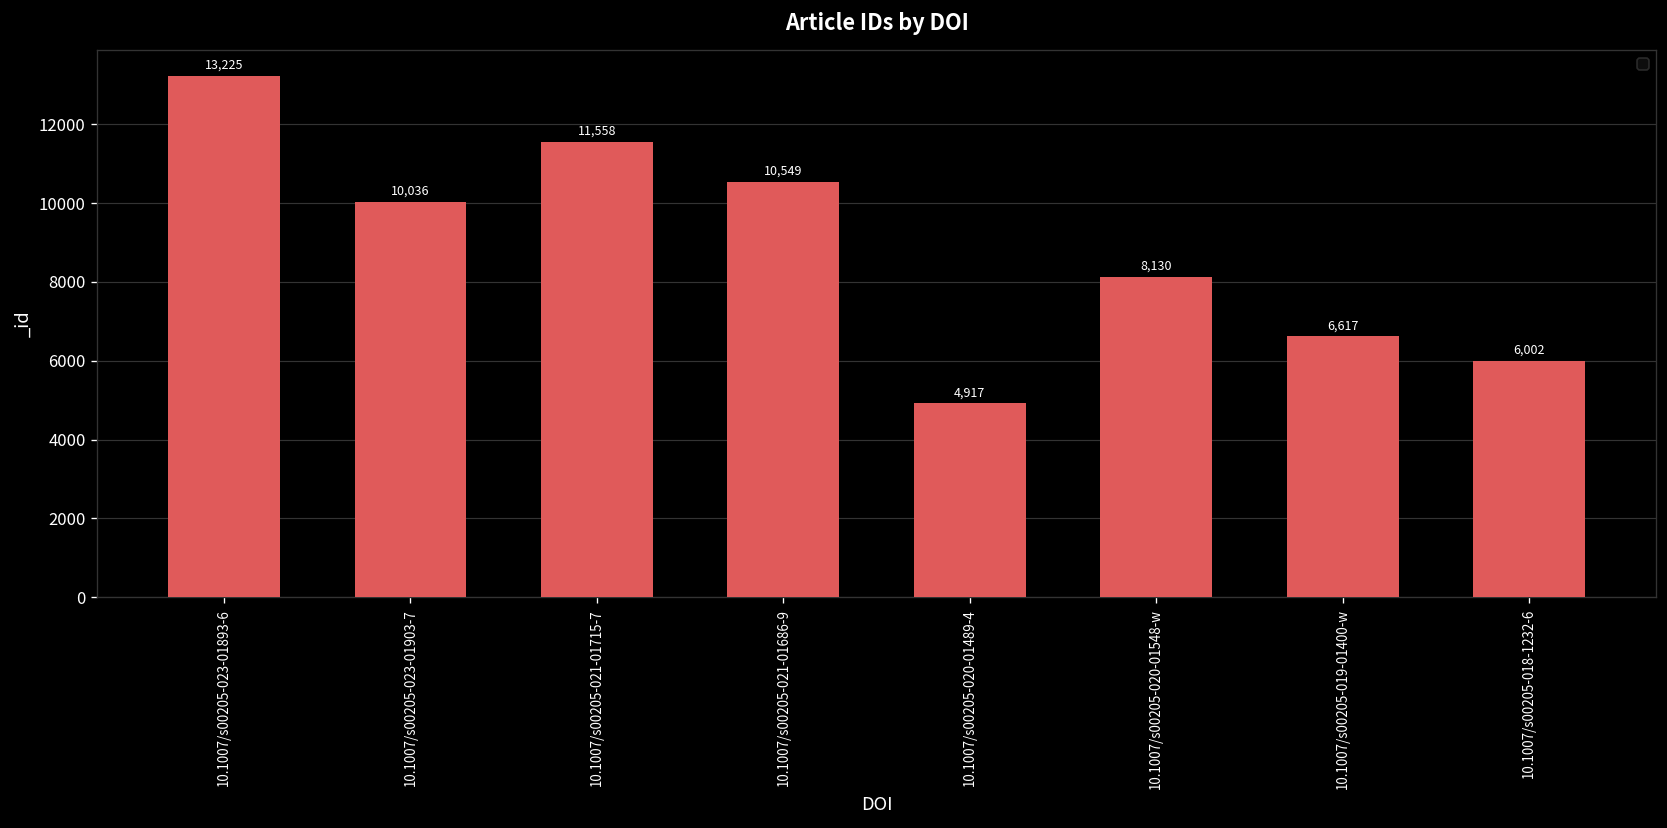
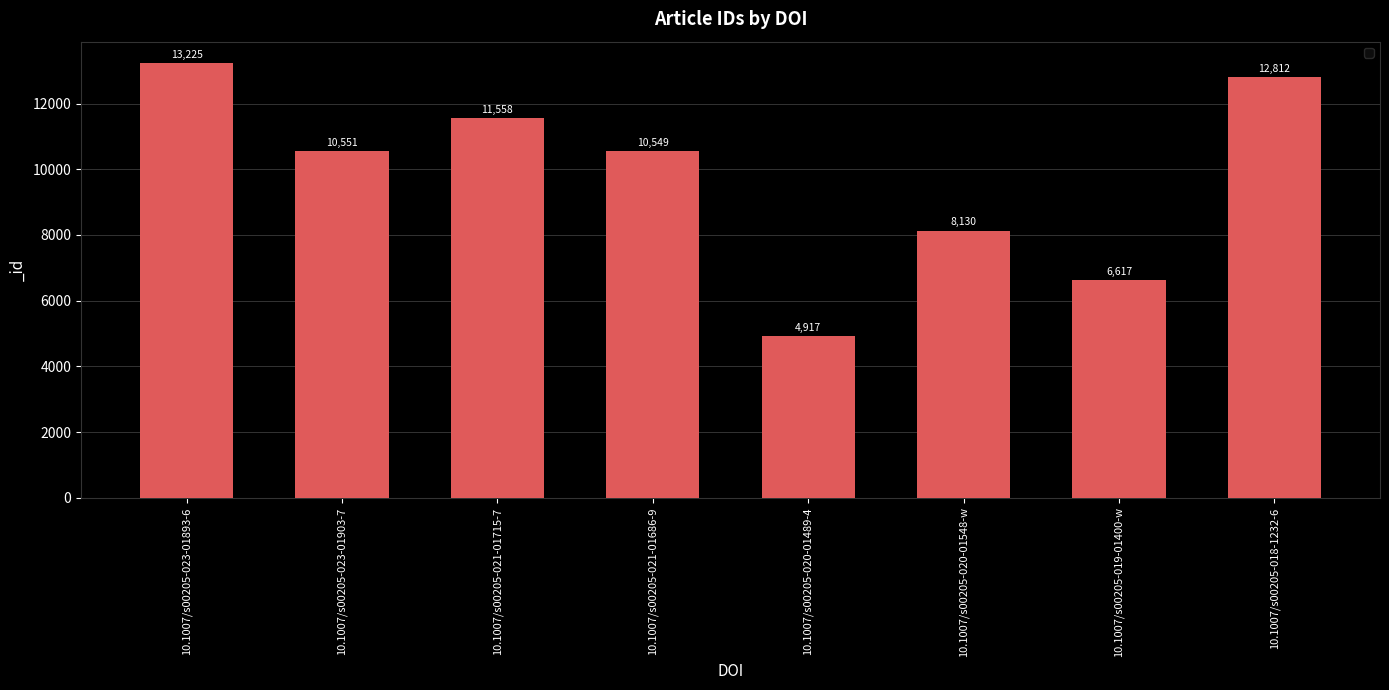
  {
    "10.1007/s00205-023-01893-6": "13,225",
-   "10.1007/s00205-023-01903-7": "10,036",
+   "10.1007/s00205-023-01903-7": "10,551",
    "10.1007/s00205-021-01715-7": "11,558",
    "10.1007/s00205-021-01686-9": "10,549",
    "10.1007/s00205-020-01489-4": "4,917",
    "10.1007/s00205-020-01548-w": "8,130",
    "10.1007/s00205-019-01400-w": "6,617",
-   "10.1007/s00205-018-1232-6": "6,002"
+   "10.1007/s00205-018-1232-6": "12,812"
  }
